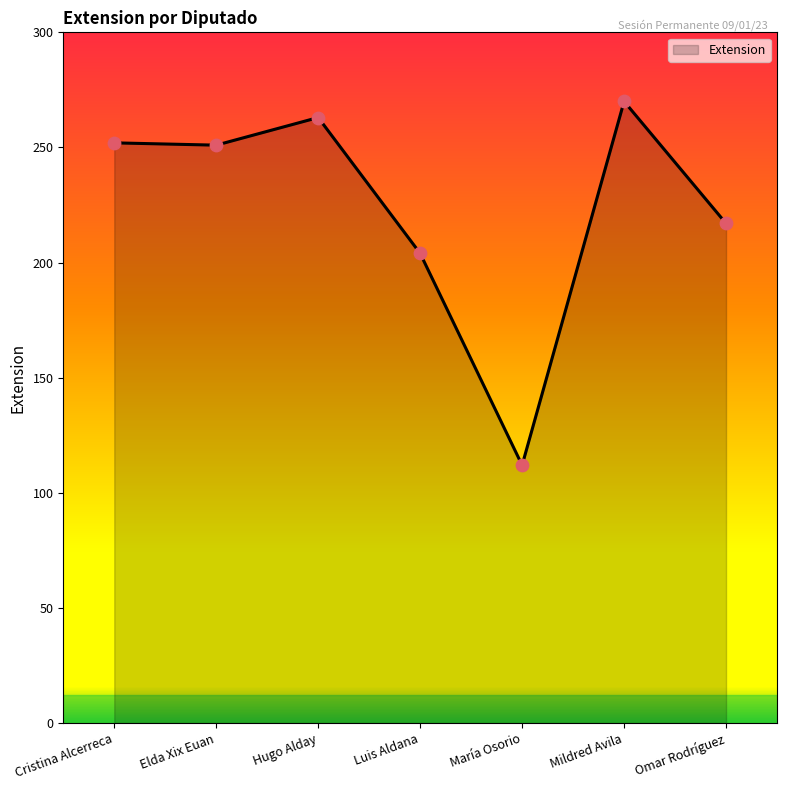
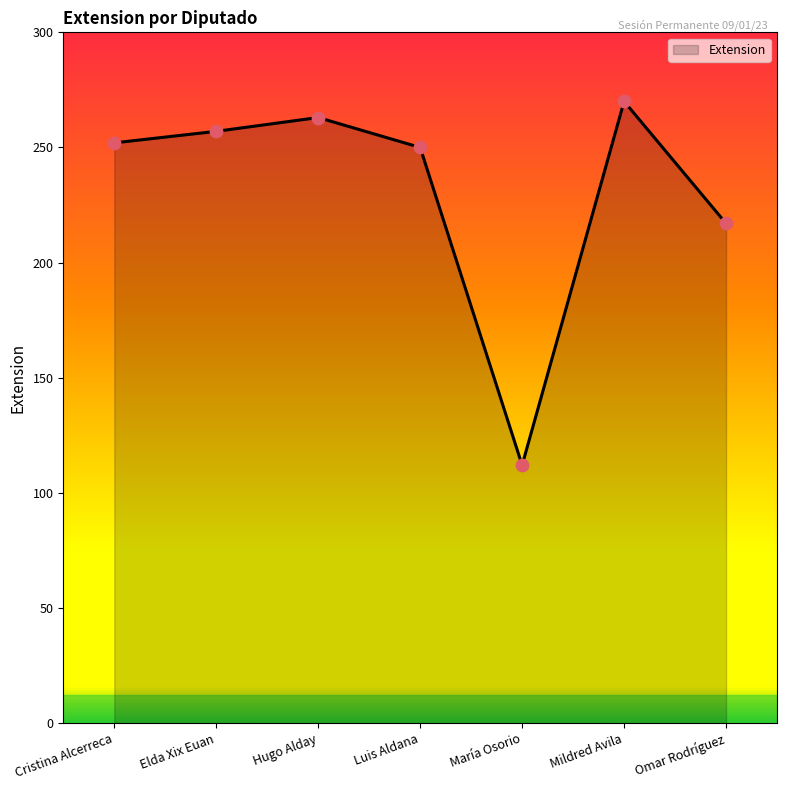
  {
    "Cristina Alcerreca": 252,
-   "Elda Xix Euan": 251,
+   "Elda Xix Euan": 257,
    "Hugo Alday": 263,
-   "Luis Aldana": 204,
+   "Luis Aldana": 250,
    "María Osorio": 112,
    "Mildred Avila": 270,
    "Omar Rodríguez": 217
  }
